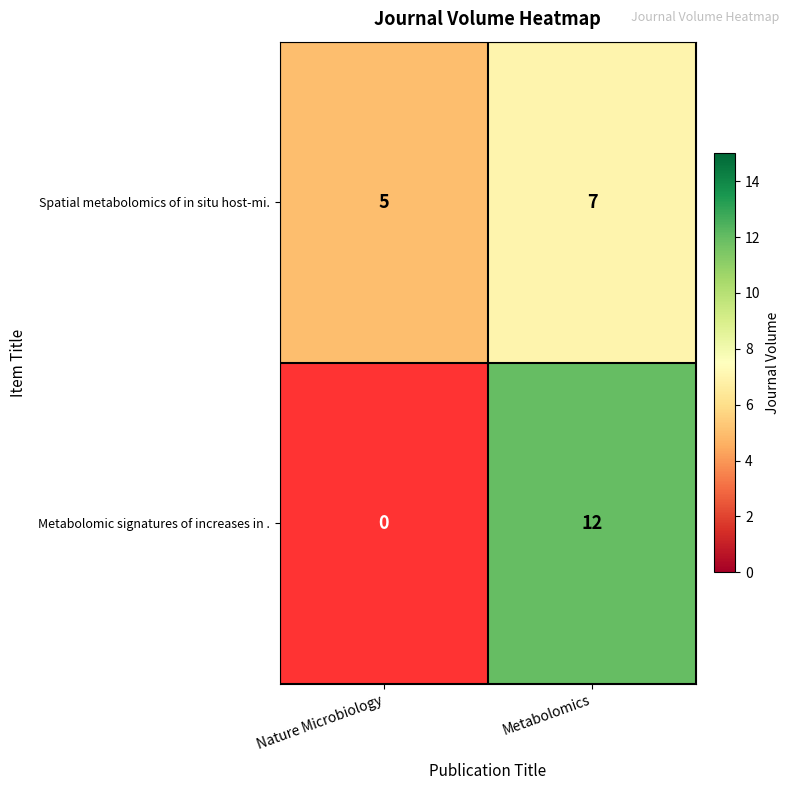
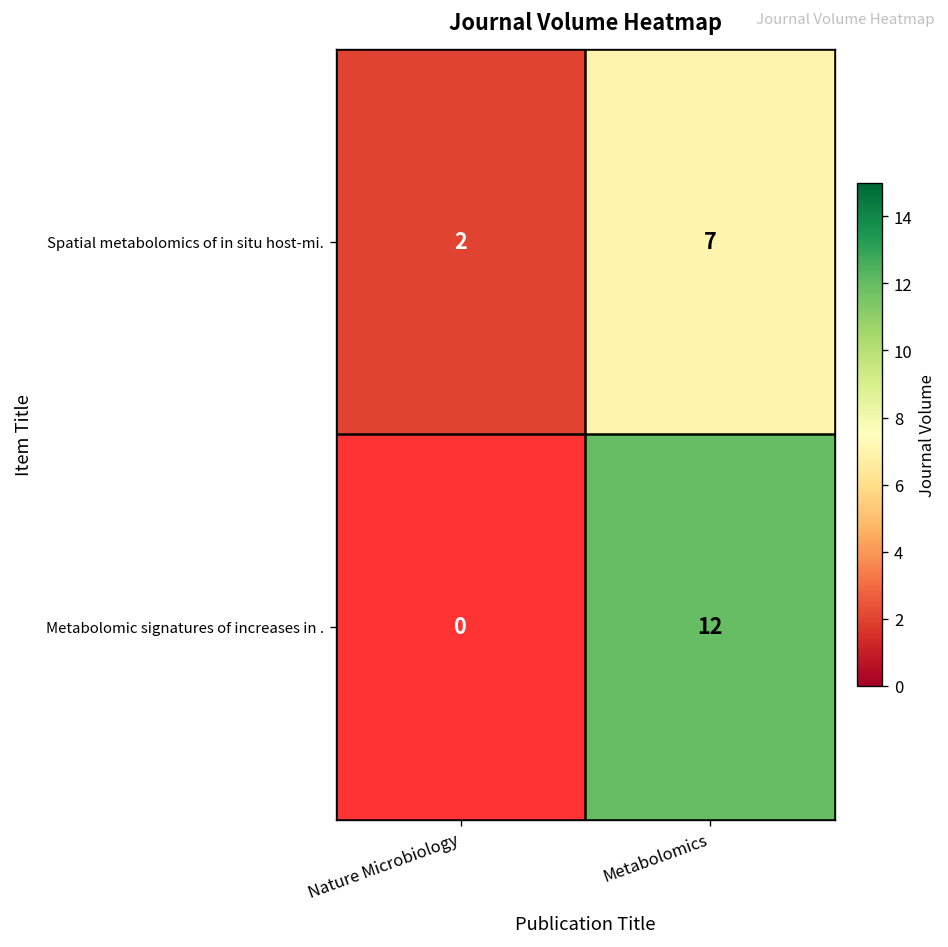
  {
    "Spatial metabolomics of in situ host-mi.": {
-     "Nature Microbiology": 5,
+     "Nature Microbiology": 2,
      "Metabolomics": 7
    },
    "Metabolomic signatures of increases in .": {
      "Nature Microbiology": 0,
      "Metabolomics": 12
    }
  }
